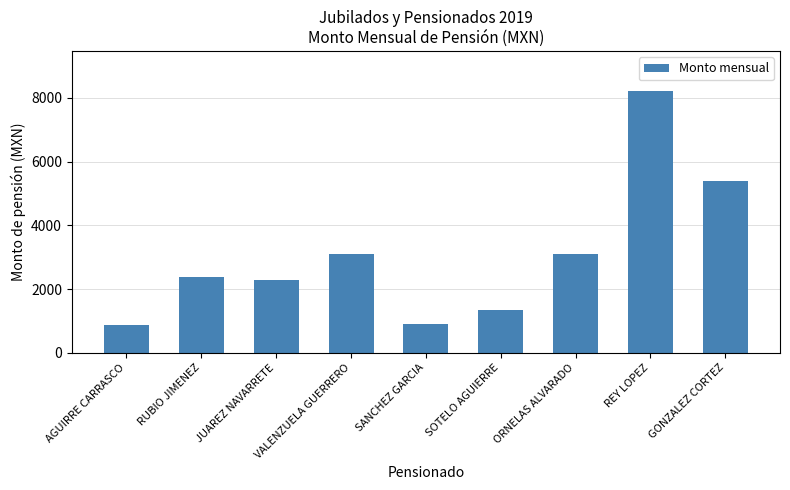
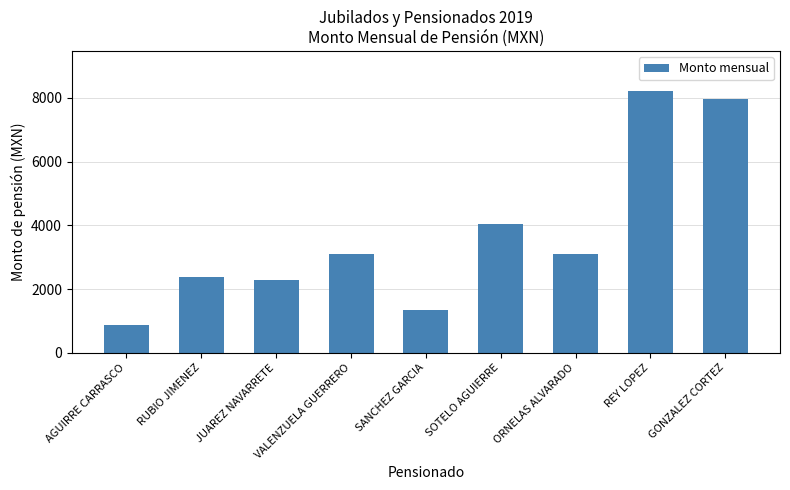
  {
    "AGUIRRE CARRASCO": 900,
    "RUBIO JIMENEZ": 2400,
    "JUAREZ NAVARRETE": 2300,
    "VALENZUELA GUERRERO": 3100,
-   "SANCHEZ GARCIA": 900,
-   "SOTELO AGUIERRE": 1400,
+   "SANCHEZ GARCIA": 1400,
+   "SOTELO AGUIERRE": 4000,
    "ORNELAS ALVARADO": 3100,
    "REY LOPEZ": 8200,
-   "GONZALEZ CORTEZ": 5400
+   "GONZALEZ CORTEZ": 8000
  }
